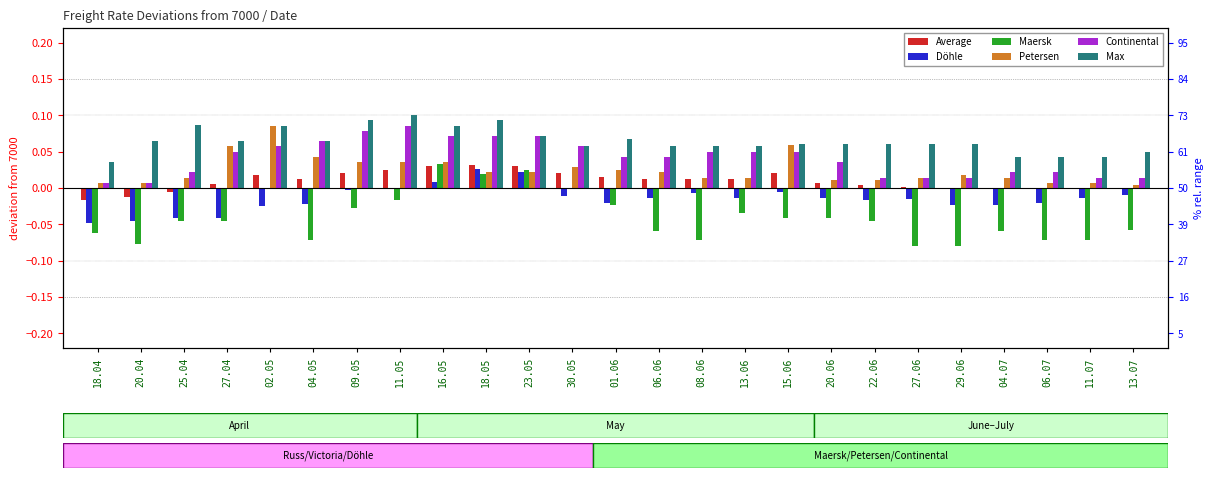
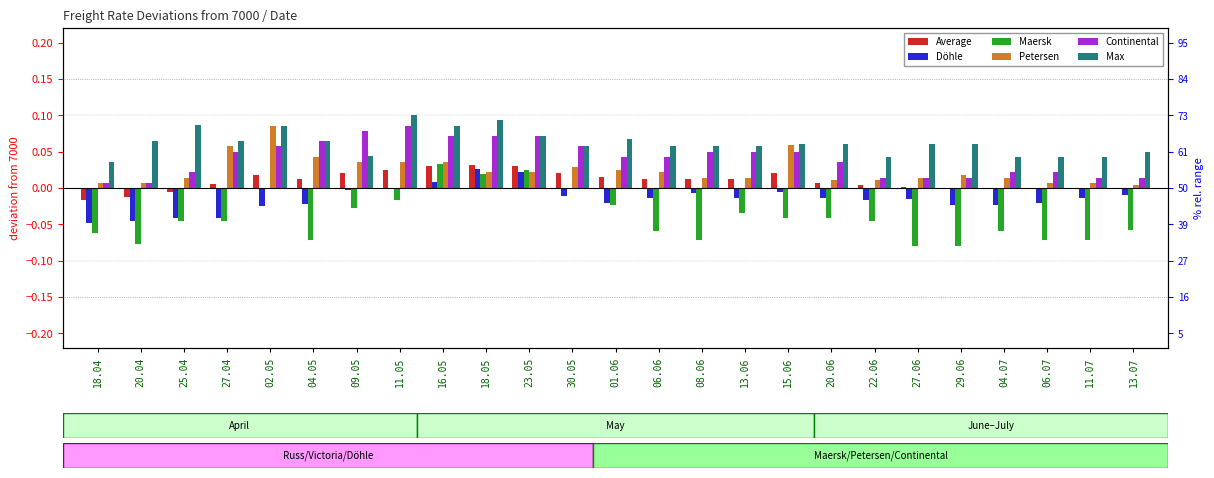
  {
    "Average": {
      "18.04": -0.02,
      "20.04": -0.01,
      "25.04": -0.01,
      "27.04": 0.01,
      "02.05": 0.02,
      "04.05": 0.01,
      "09.05": 0.02,
      "11.05": 0.02,
      "16.05": 0.03,
      "18.05": 0.03,
      "23.05": 0.03,
      "30.05": 0.02,
      "01.06": 0.02,
      "06.06": 0.01,
      "08.06": 0.01,
      "13.06": 0.01,
      "15.06": 0.02,
      "20.06": 0.01,
      "22.06": 0.00
    },
    "Döhle": {
      "18.04": -0.05,
      "20.04": -0.05,
      "25.04": -0.04,
      "27.04": -0.04,
      "02.05": -0.03,
      "04.05": -0.02,
      "16.05": 0.01,
      "18.05": 0.03,
      "23.05": 0.02,
      "30.05": -0.01,
      "01.06": -0.02,
      "06.06": -0.01,
      "08.06": -0.01,
      "13.06": -0.01,
      "15.06": -0.01,
      "20.06": -0.01,
      "22.06": -0.02,
      "27.06": -0.02,
      "29.06": -0.02,
      "04.07": -0.02,
      "06.07": -0.02,
      "11.07": -0.01,
      "13.07": -0.01
    },
    "Petersen": {
      "18.04": 0.01,
      "20.04": 0.01,
      "25.04": 0.01,
      "27.04": 0.06,
      "02.05": 0.09,
      "04.05": 0.04,
      "09.05": 0.04,
      "11.05": 0.04,
      "16.05": 0.04,
      "18.05": 0.02,
      "23.05": 0.02,
      "30.05": 0.03,
      "01.06": 0.03,
      "06.06": 0.02,
      "08.06": 0.01,
      "13.06": 0.01,
      "15.06": 0.06,
      "20.06": 0.01,
      "22.06": 0.01,
      "27.06": 0.01,
      "29.06": 0.02,
      "04.07": 0.01,
      "06.07": 0.01,
      "11.07": 0.01,
      "13.07": 0.00
    },
    "Continental": {
      "18.04": 0.01,
      "20.04": 0.01,
      "25.04": 0.02,
      "27.04": 0.05,
      "02.05": 0.06,
      "04.05": 0.06,
      "09.05": 0.08,
      "11.05": 0.09,
      "16.05": 0.07,
      "18.05": 0.07,
      "23.05": 0.07,
      "30.05": 0.06,
      "01.06": 0.04,
      "06.06": 0.04,
      "08.06": 0.05,
      "13.06": 0.05,
      "15.06": 0.05,
      "20.06": 0.04,
      "22.06": 0.01,
      "27.06": 0.01,
      "29.06": 0.01,
      "04.07": 0.02,
      "06.07": 0.02,
      "11.07": 0.01,
      "13.07": 0.01
    },
    "Max": {
      "18.04": 0.04,
      "20.04": 0.06,
      "25.04": 0.09,
      "27.04": 0.06,
      "02.05": 0.09,
      "04.05": 0.06,
-     "09.05": 0.09,
+     "09.05": 0.04,
      "11.05": 0.10,
      "16.05": 0.09,
      "18.05": 0.09,
      "23.05": 0.07,
      "30.05": 0.06,
      "01.06": 0.07,
      "06.06": 0.06,
      "08.06": 0.06,
      "13.06": 0.06,
      "15.06": 0.06,
      "20.06": 0.06,
-     "22.06": 0.06,
+     "22.06": 0.04,
      "27.06": 0.06,
      "29.06": 0.06,
      "04.07": 0.04,
      "06.07": 0.04,
      "11.07": 0.04,
      "13.07": 0.05
    }
  }
